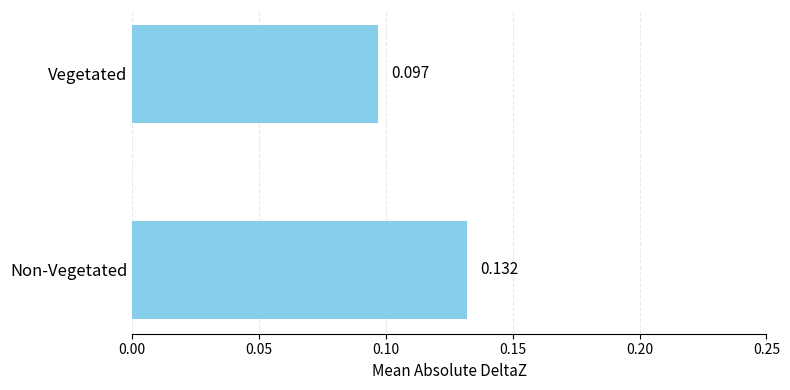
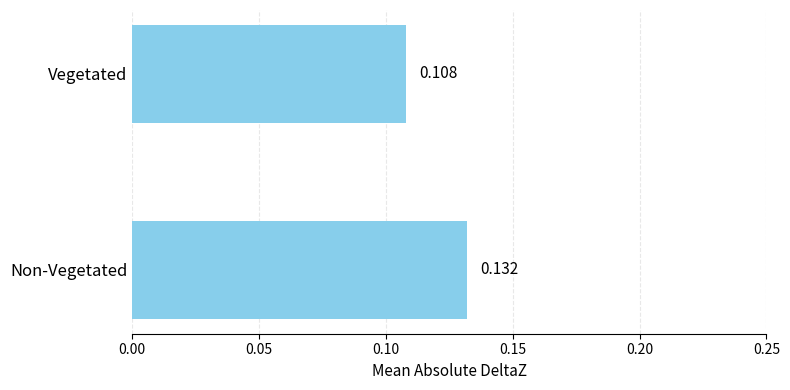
  {
-   "Vegetated": 0.097,
+   "Vegetated": 0.108,
    "Non-Vegetated": 0.132
  }
